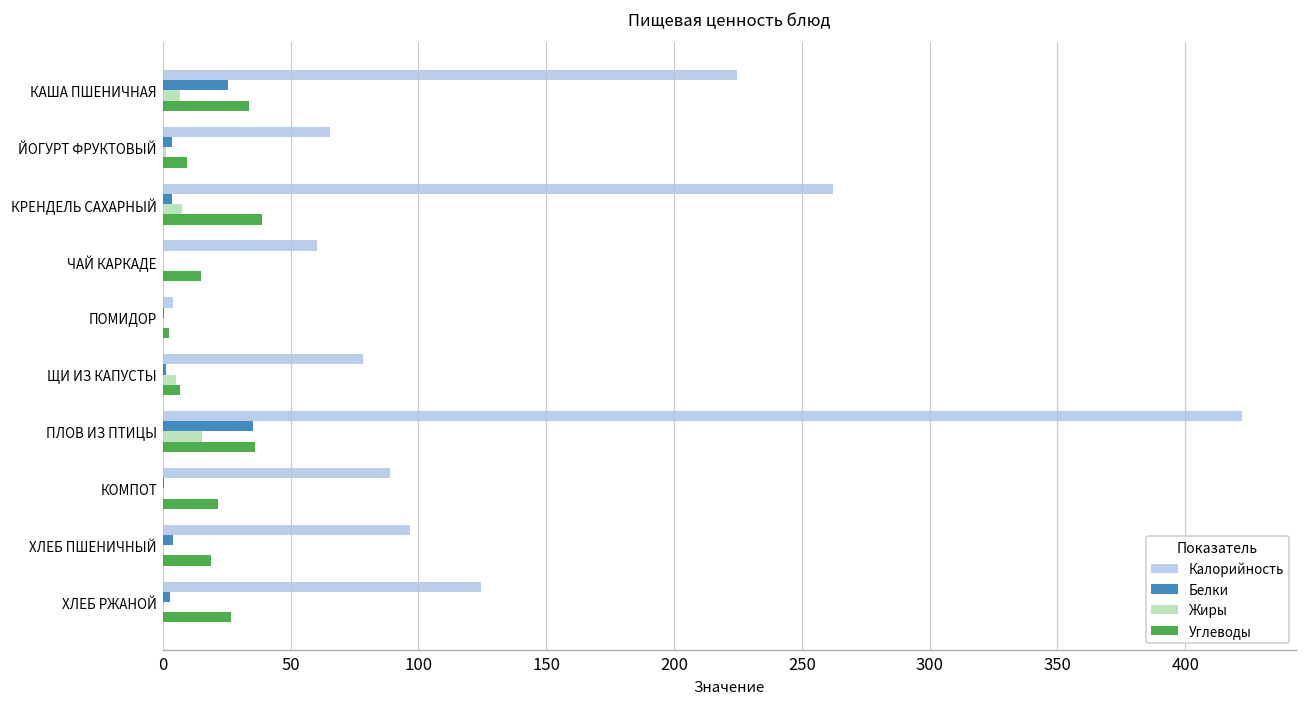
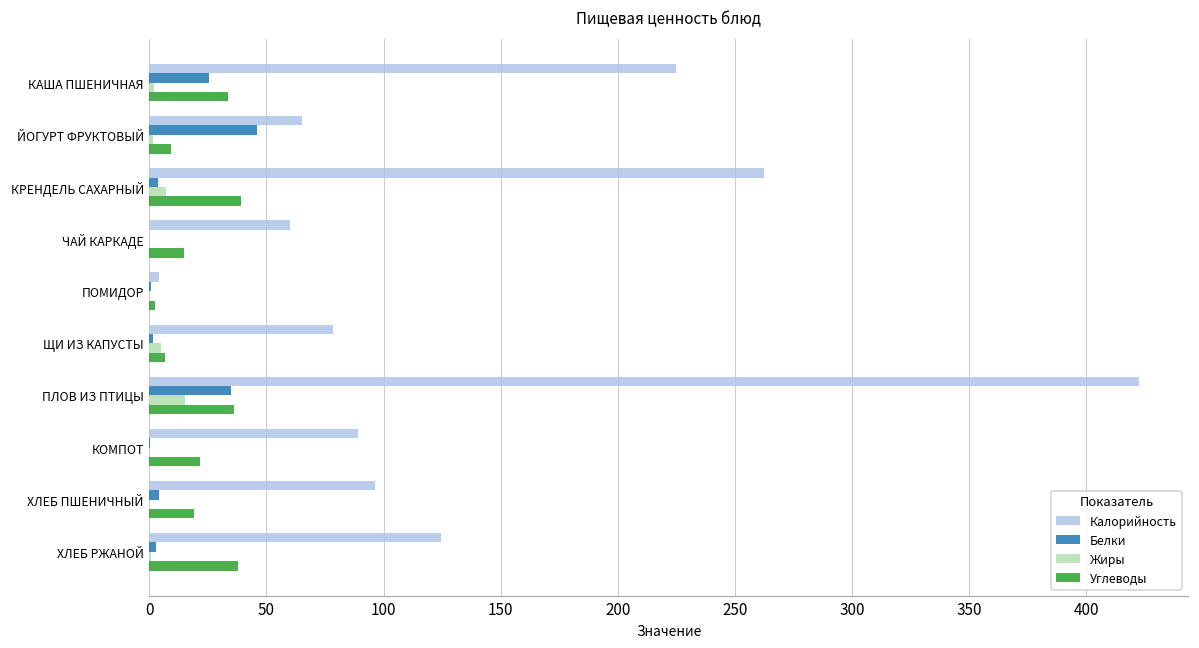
  {
    "Калорийность": {
      "КАША ПШЕНИЧНАЯ": 225,
      "ЙОГУРТ ФРУКТОВЫЙ": 65,
      "КРЕНДЕЛЬ САХАРНЫЙ": 262,
      "ЧАЙ КАРКАДЕ": 60,
      "ПОМИДОР": 4,
      "ЩИ ИЗ КАПУСТЫ": 79,
      "ПЛОВ ИЗ ПТИЦЫ": 422,
      "КОМПОТ": 89,
      "ХЛЕБ ПШЕНИЧНЫЙ": 97,
      "ХЛЕБ РЖАНОЙ": 125
    },
    "Белки": {
      "КАША ПШЕНИЧНАЯ": 25,
-     "ЙОГУРТ ФРУКТОВЫЙ": 4,
+     "ЙОГУРТ ФРУКТОВЫЙ": 46,
      "КРЕНДЕЛЬ САХАРНЫЙ": 4,
      "ЧАЙ КАРКАДЕ": 0,
      "ЩИ ИЗ КАПУСТЫ": 1,
      "ПЛОВ ИЗ ПТИЦЫ": 35,
      "ХЛЕБ ПШЕНИЧНЫЙ": 4,
      "ХЛЕБ РЖАНОЙ": 3
    },
    "Жиры": {
-     "КАША ПШЕНИЧНАЯ": 7,
+     "КАША ПШЕНИЧНАЯ": 2,
      "ЙОГУРТ ФРУКТОВЫЙ": 1,
      "КРЕНДЕЛЬ САХАРНЫЙ": 7,
      "ЩИ ИЗ КАПУСТЫ": 5,
      "ПЛОВ ИЗ ПТИЦЫ": 15
    },
    "Углеводы": {
      "КАША ПШЕНИЧНАЯ": 34,
      "ЙОГУРТ ФРУКТОВЫЙ": 9,
      "КРЕНДЕЛЬ САХАРНЫЙ": 39,
      "ЧАЙ КАРКАДЕ": 15,
      "ПОМИДОР": 2,
      "ЩИ ИЗ КАПУСТЫ": 7,
      "ПЛОВ ИЗ ПТИЦЫ": 36,
      "КОМПОТ": 22,
      "ХЛЕБ ПШЕНИЧНЫЙ": 19,
-     "ХЛЕБ РЖАНОЙ": 27
+     "ХЛЕБ РЖАНОЙ": 38
    }
  }
